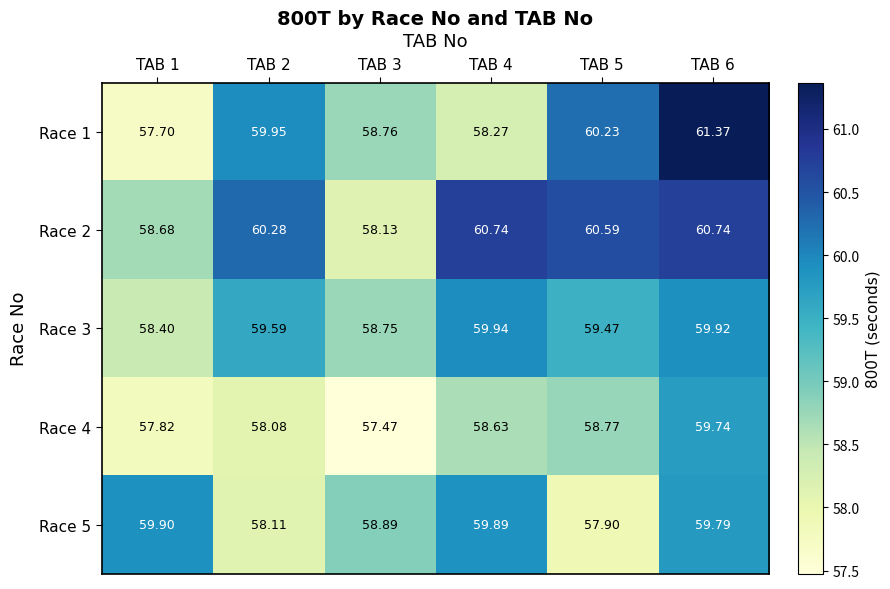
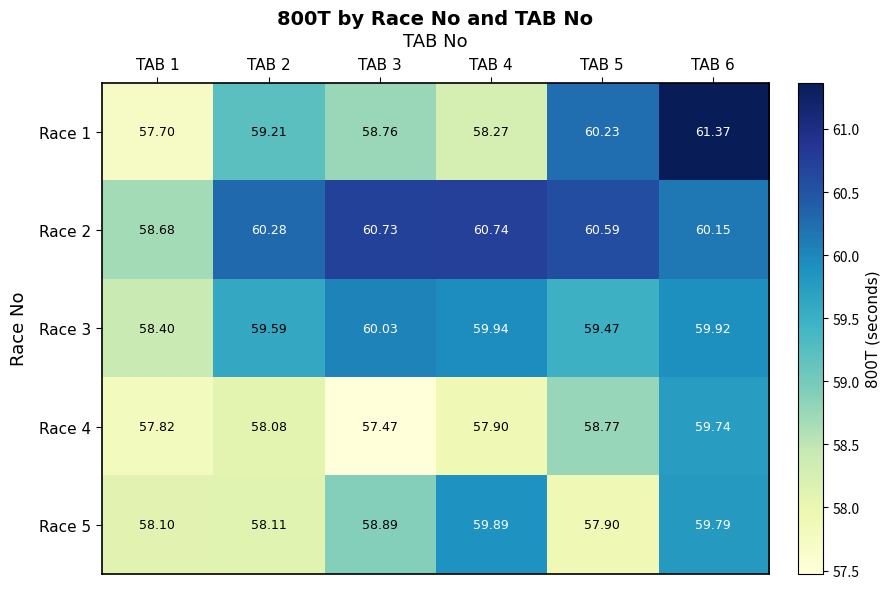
  {
    "Race 1": {
      "TAB 1": 57.70,
-     "TAB 2": 59.95,
+     "TAB 2": 59.21,
      "TAB 3": 58.76,
      "TAB 4": 58.27,
      "TAB 5": 60.23,
      "TAB 6": 61.37
    },
    "Race 2": {
      "TAB 1": 58.68,
      "TAB 2": 60.28,
-     "TAB 3": 58.13,
+     "TAB 3": 60.73,
      "TAB 4": 60.74,
      "TAB 5": 60.59,
-     "TAB 6": 60.74
+     "TAB 6": 60.15
    },
    "Race 3": {
      "TAB 1": 58.40,
      "TAB 2": 59.59,
-     "TAB 3": 58.75,
+     "TAB 3": 60.03,
      "TAB 4": 59.94,
      "TAB 5": 59.47,
      "TAB 6": 59.92
    },
    "Race 4": {
      "TAB 1": 57.82,
      "TAB 2": 58.08,
      "TAB 3": 57.47,
-     "TAB 4": 58.63,
+     "TAB 4": 57.90,
      "TAB 5": 58.77,
      "TAB 6": 59.74
    },
    "Race 5": {
-     "TAB 1": 59.90,
+     "TAB 1": 58.10,
      "TAB 2": 58.11,
      "TAB 3": 58.89,
      "TAB 4": 59.89,
      "TAB 5": 57.90,
      "TAB 6": 59.79
    }
  }
